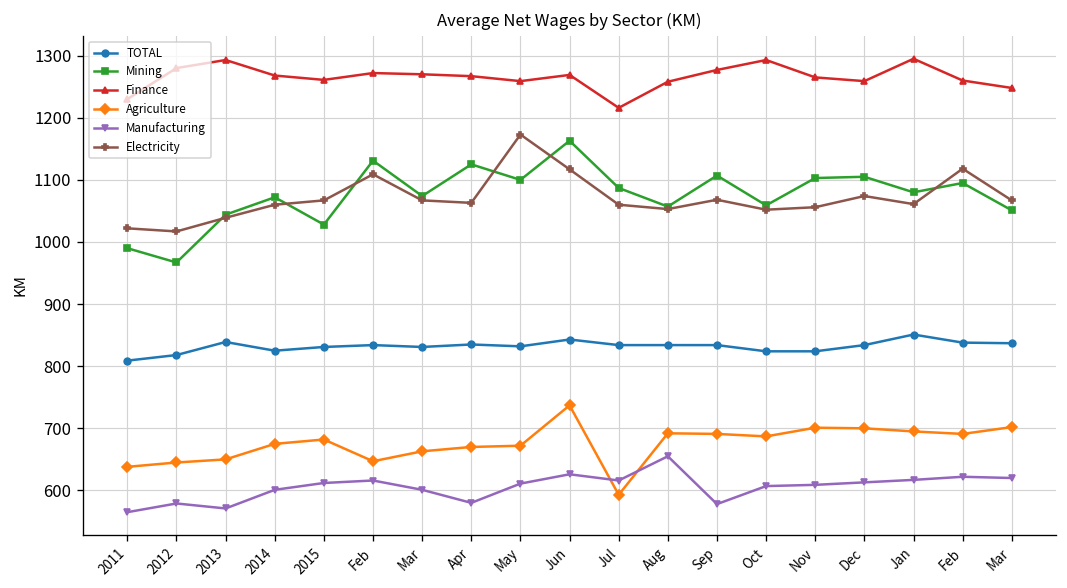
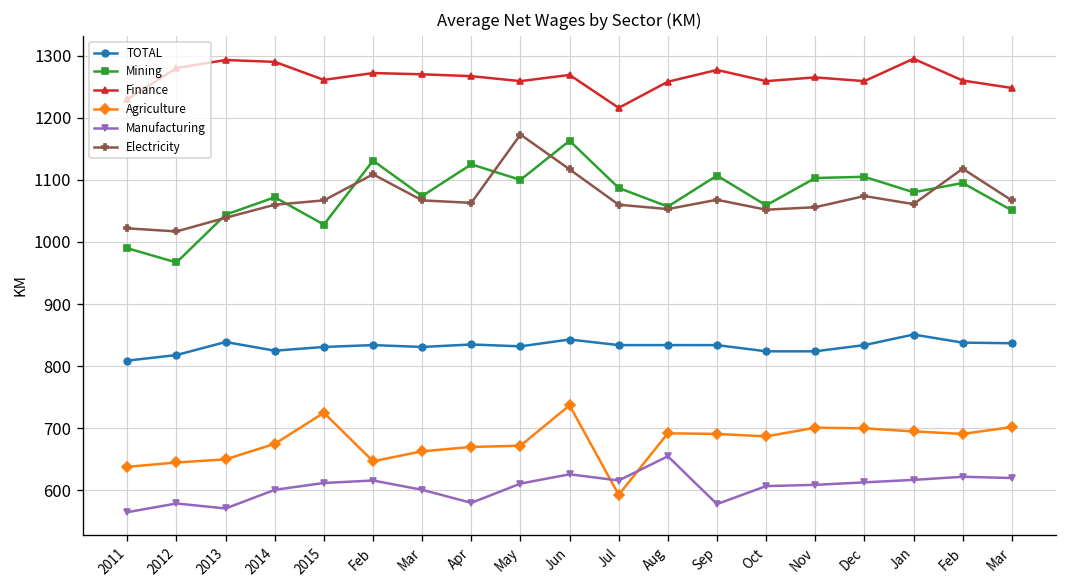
  {
    "TOTAL": {
      "2011": 810,
      "2012": 820,
      "2013": 840,
      "2014": 830,
      "2015": 830,
      "Apr": 840,
      "May": 830,
      "Jun": 840,
      "Jul": 830,
      "Aug": 830,
      "Sep": 830,
      "Oct": 820,
      "Nov": 820,
      "Dec": 830,
      "Jan": 850
    },
    "Mining": {
      "2011": 990,
      "2012": 970,
      "2013": 1040,
      "2014": 1070,
      "2015": 1030,
      "Apr": 1130,
      "May": 1100,
      "Jun": 1160,
      "Jul": 1090,
      "Sep": 1110,
      "Oct": 1060,
      "Nov": 1100,
      "Dec": 1110,
      "Jan": 1080
    },
    "Finance": {
      "2013": 1290,
-     "2014": 1270,
+     "2014": 1290,
      "2015": 1260,
      "Apr": 1270,
      "May": 1260,
      "Jun": 1270,
      "Jul": 1220,
      "Aug": 1260,
      "Sep": 1280,
-     "Oct": 1290,
+     "Oct": 1260,
      "Nov": 1270,
      "Dec": 1260,
      "Jan": 1300
    },
    "Agriculture": {
      "2011": 640,
      "2012": 650,
      "2013": 650,
      "2014": 680,
-     "2015": 680,
+     "2015": 730,
      "Apr": 670,
      "May": 670,
      "Jun": 740,
      "Jul": 590,
      "Aug": 690,
      "Sep": 690,
      "Oct": 690,
      "Nov": 700,
      "Dec": 700,
      "Jan": 700
    },
    "Manufacturing": {
      "2011": 570,
      "2012": 580,
      "2013": 570,
      "2014": 600,
      "2015": 610,
      "Apr": 580,
      "May": 610,
      "Jun": 630,
      "Jul": 620,
      "Aug": 660,
      "Sep": 580,
      "Oct": 610,
      "Nov": 610,
      "Dec": 610,
      "Jan": 620
    },
    "Electricity": {
      "2011": 1020,
      "2012": 1020,
      "2013": 1040,
      "2014": 1060,
      "2015": 1070,
      "Apr": 1060,
      "May": 1170,
      "Jun": 1120,
      "Jul": 1060,
      "Sep": 1070,
      "Oct": 1050,
      "Nov": 1060,
      "Dec": 1070,
      "Jan": 1060
    }
  }
